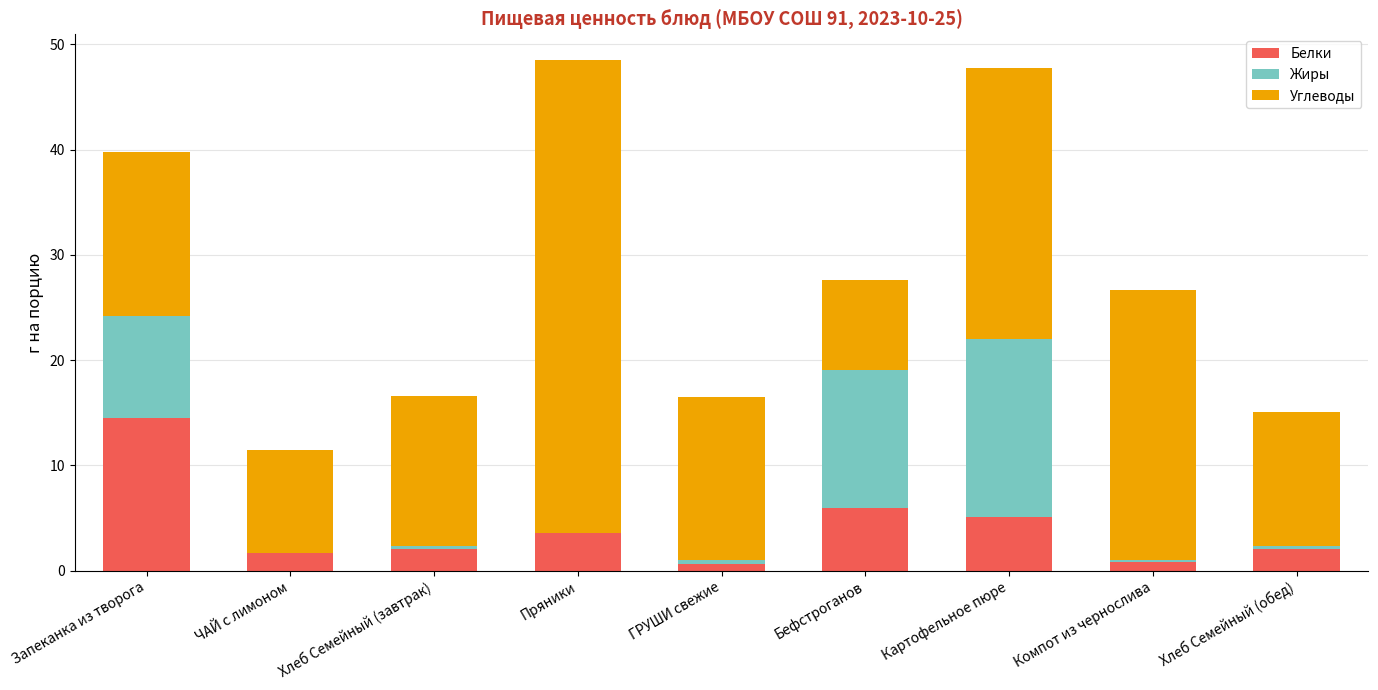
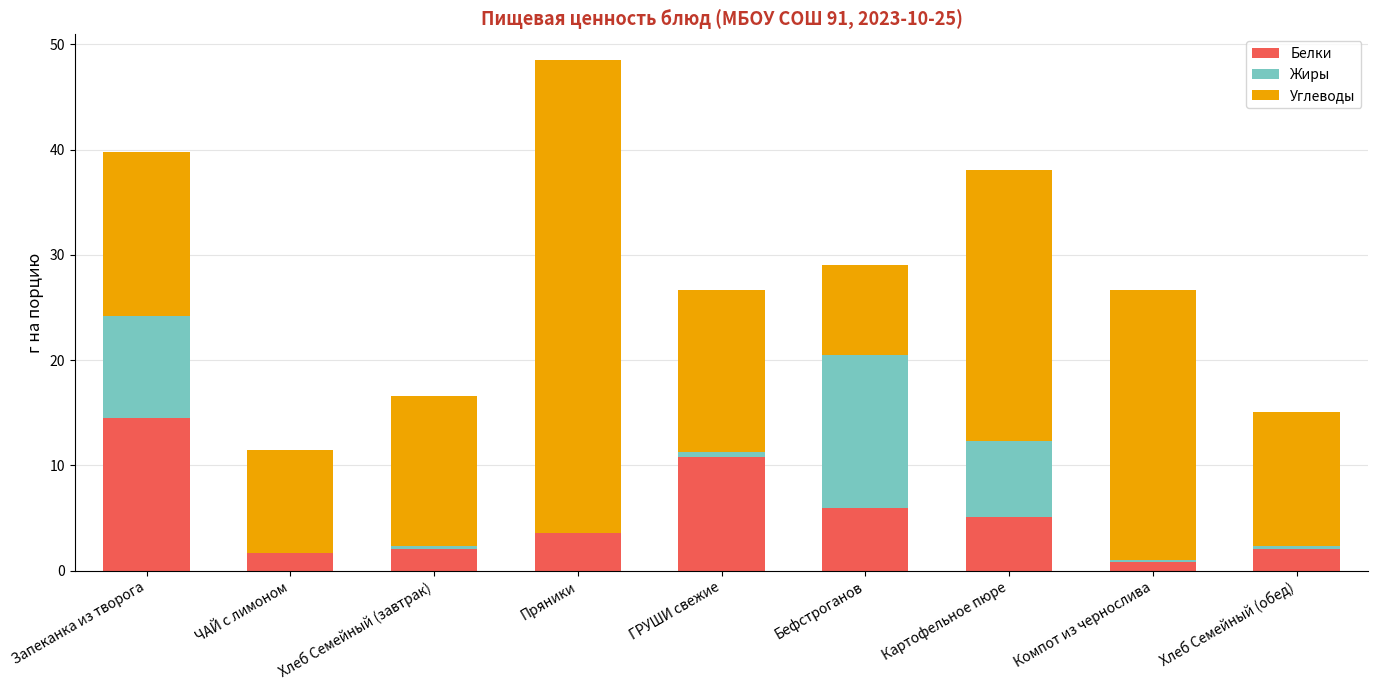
  {
    "Белки": {
      "Запеканка из творога": 14.5,
      "ЧАЙ с лимоном": 1.6,
      "Хлеб Семейный (завтрак)": 2.1,
      "Пряники": 3.5,
-     "ГРУШИ свежие": 0.6,
+     "ГРУШИ свежие": 10.8,
      "Бефстроганов": 6.0,
      "Картофельное пюре": 5.1,
      "Компот из чернослива": 0.8,
      "Хлеб Семейный (обед)": 2.1
    },
    "Жиры": {
      "Запеканка из творога": 9.7,
      "ЧАЙ с лимоном": 0.0,
      "Хлеб Семейный (завтрак)": 0.3,
      "Пряники": 0.0,
      "ГРУШИ свежие": 0.4,
-     "Бефстроганов": 13.1,
-     "Картофельное пюре": 16.9,
+     "Бефстроганов": 14.5,
+     "Картофельное пюре": 7.2,
      "Хлеб Семейный (обед)": 0.3
    },
    "Углеводы": {
      "Запеканка из творога": 15.5,
      "ЧАЙ с лимоном": 9.9,
      "Хлеб Семейный (завтрак)": 14.3,
      "Пряники": 45.0,
      "ГРУШИ свежие": 15.4,
      "Бефстроганов": 8.5,
      "Картофельное пюре": 25.8,
      "Компот из чернослива": 25.7,
      "Хлеб Семейный (обед)": 12.8
    }
  }
